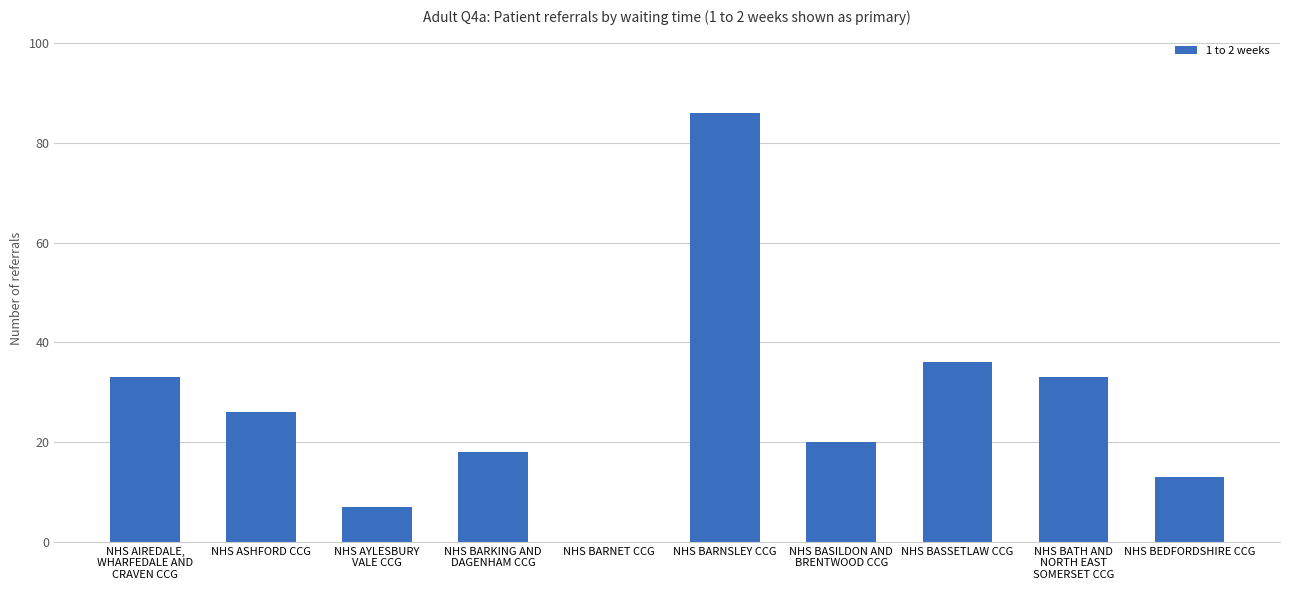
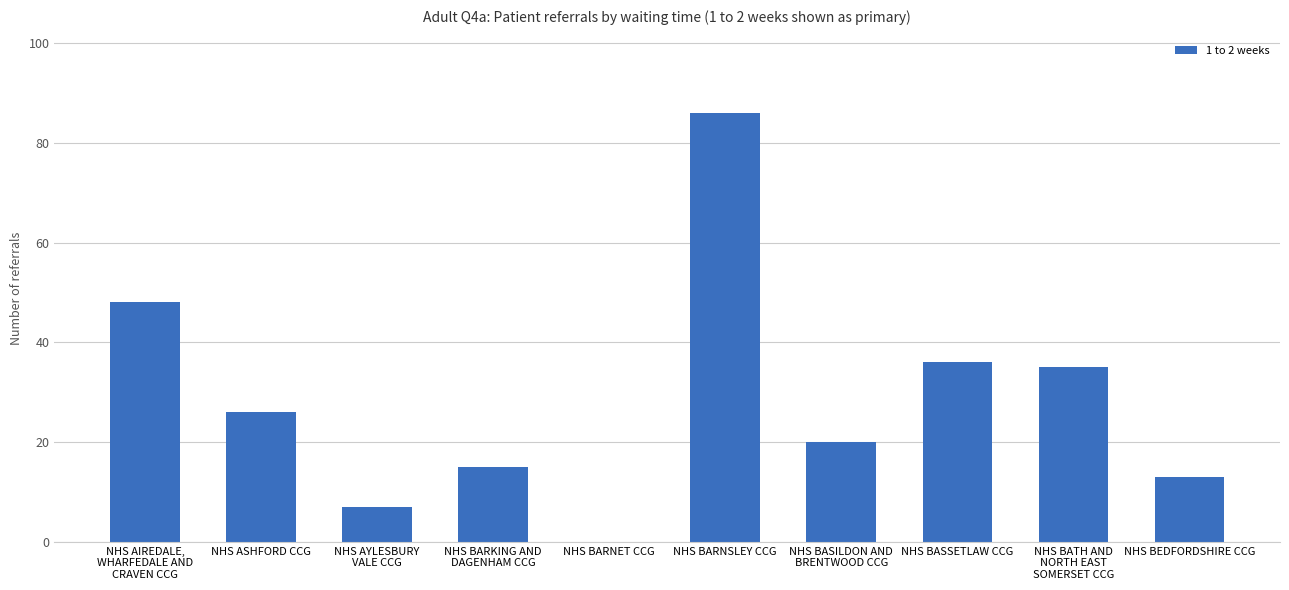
  {
-   "NHS AIREDALE, WHARFEDALE AND CRAVEN CCG": 33,
+   "NHS AIREDALE, WHARFEDALE AND CRAVEN CCG": 48,
    "NHS ASHFORD CCG": 26,
    "NHS AYLESBURY VALE CCG": 7,
-   "NHS BARKING AND DAGENHAM CCG": 18,
+   "NHS BARKING AND DAGENHAM CCG": 15,
    "NHS BARNET CCG": 0,
    "NHS BARNSLEY CCG": 86,
    "NHS BASILDON AND BRENTWOOD CCG": 20,
    "NHS BASSETLAW CCG": 36,
-   "NHS BATH AND NORTH EAST SOMERSET CCG": 33,
+   "NHS BATH AND NORTH EAST SOMERSET CCG": 35,
    "NHS BEDFORDSHIRE CCG": 13
  }
